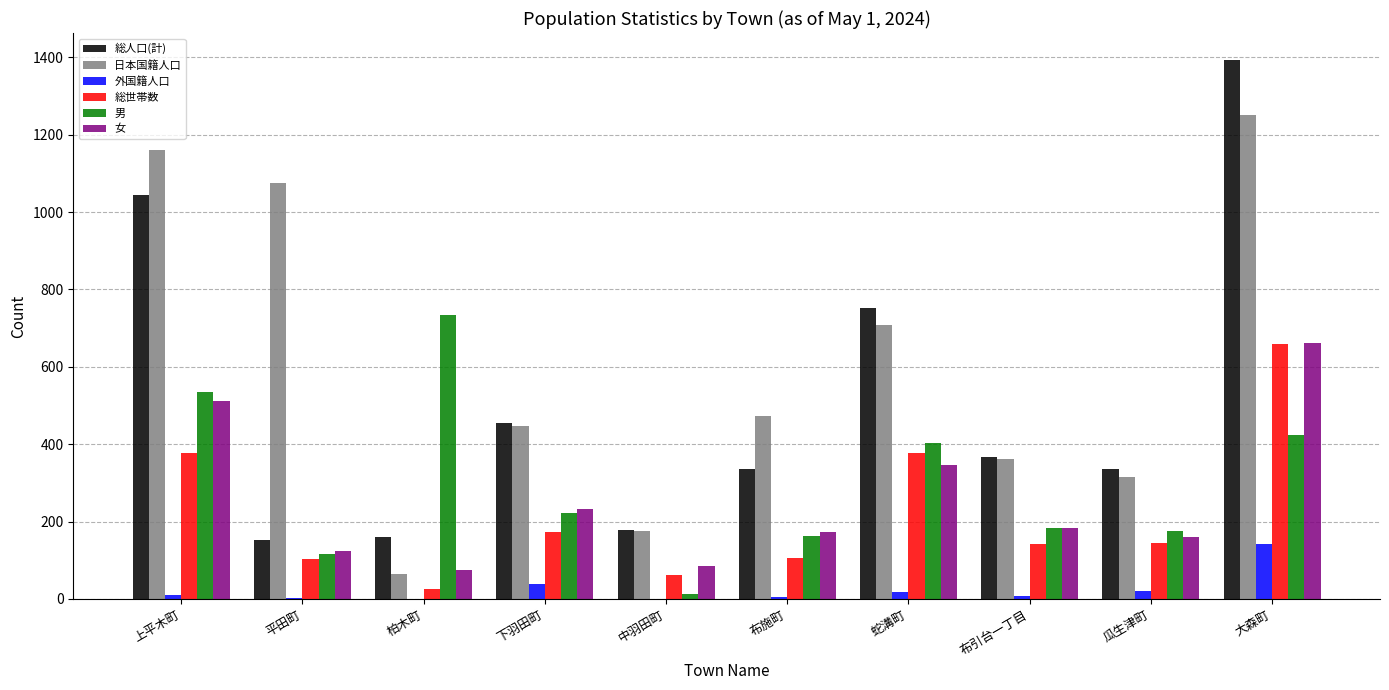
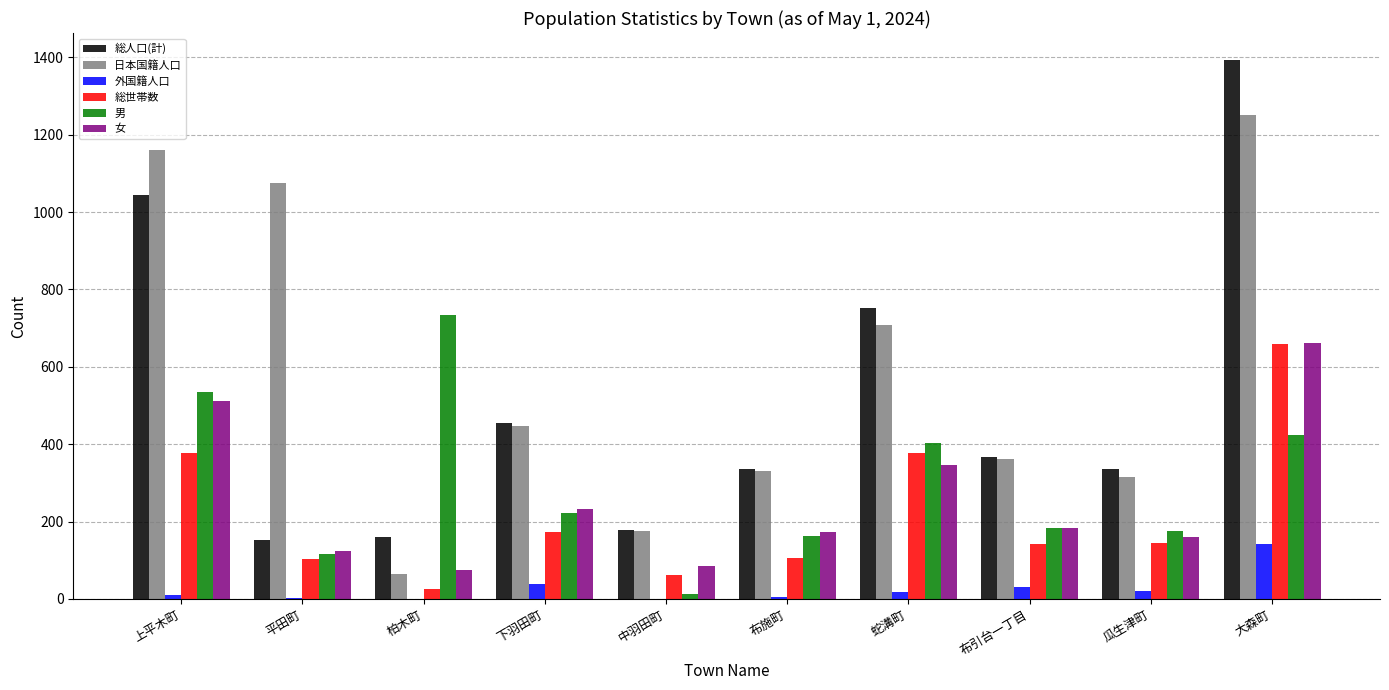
  {
    "総人口(計)": {
      "上平木町": 1050,
      "平田町": 150,
      "柏木町": 160,
      "下羽田町": 450,
      "中羽田町": 180,
      "布施町": 340,
      "蛇溝町": 750,
      "布引台一丁目": 370,
      "瓜生津町": 340,
      "大森町": 1390
    },
    "日本国籍人口": {
      "上平木町": 1160,
      "平田町": 1070,
      "柏木町": 70,
      "下羽田町": 450,
      "中羽田町": 180,
-     "布施町": 470,
+     "布施町": 330,
      "蛇溝町": 710,
      "布引台一丁目": 360,
      "瓜生津町": 310,
      "大森町": 1250
    },
    "外国籍人口": {
      "上平木町": 10,
      "柏木町": 0,
      "下羽田町": 40,
      "蛇溝町": 20,
-     "布引台一丁目": 10,
+     "布引台一丁目": 30,
      "瓜生津町": 20,
      "大森町": 140
    },
    "総世帯数": {
      "上平木町": 380,
      "平田町": 100,
      "柏木町": 30,
      "下羽田町": 170,
      "中羽田町": 60,
      "布施町": 110,
      "蛇溝町": 380,
      "布引台一丁目": 140,
      "瓜生津町": 140,
      "大森町": 660
    },
    "男": {
      "上平木町": 530,
      "平田町": 120,
      "柏木町": 730,
      "下羽田町": 220,
      "中羽田町": 10,
      "布施町": 160,
      "蛇溝町": 400,
      "布引台一丁目": 180,
      "瓜生津町": 180,
      "大森町": 430
    },
    "女": {
      "上平木町": 510,
      "平田町": 130,
      "柏木町": 80,
      "下羽田町": 230,
      "中羽田町": 90,
      "布施町": 170,
      "蛇溝町": 350,
      "布引台一丁目": 180,
      "瓜生津町": 160,
      "大森町": 660
    }
  }
